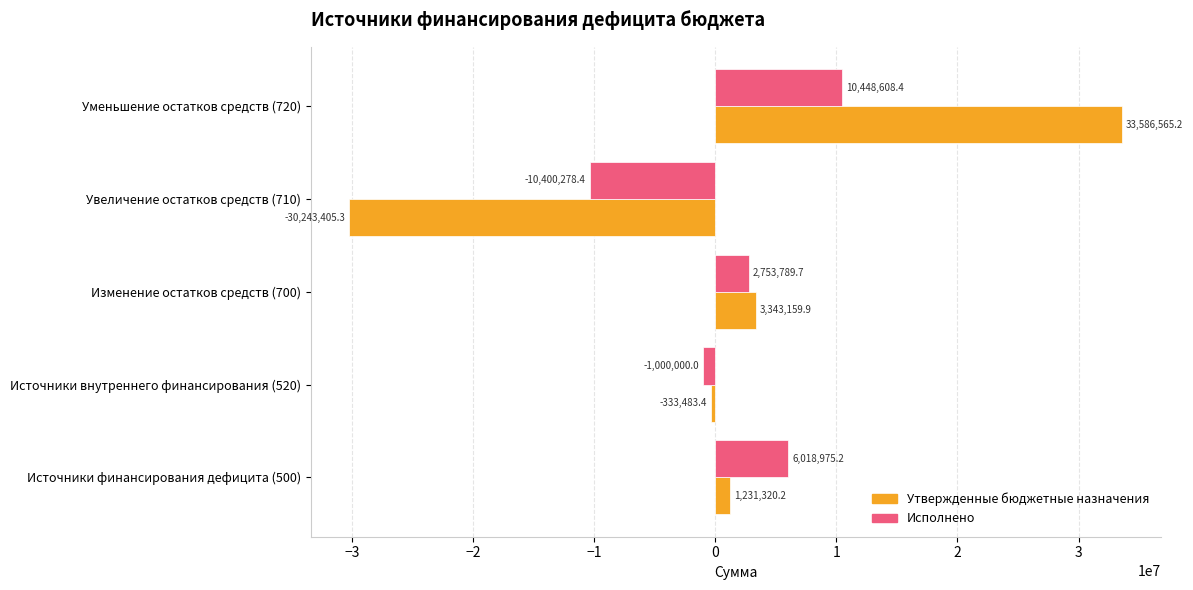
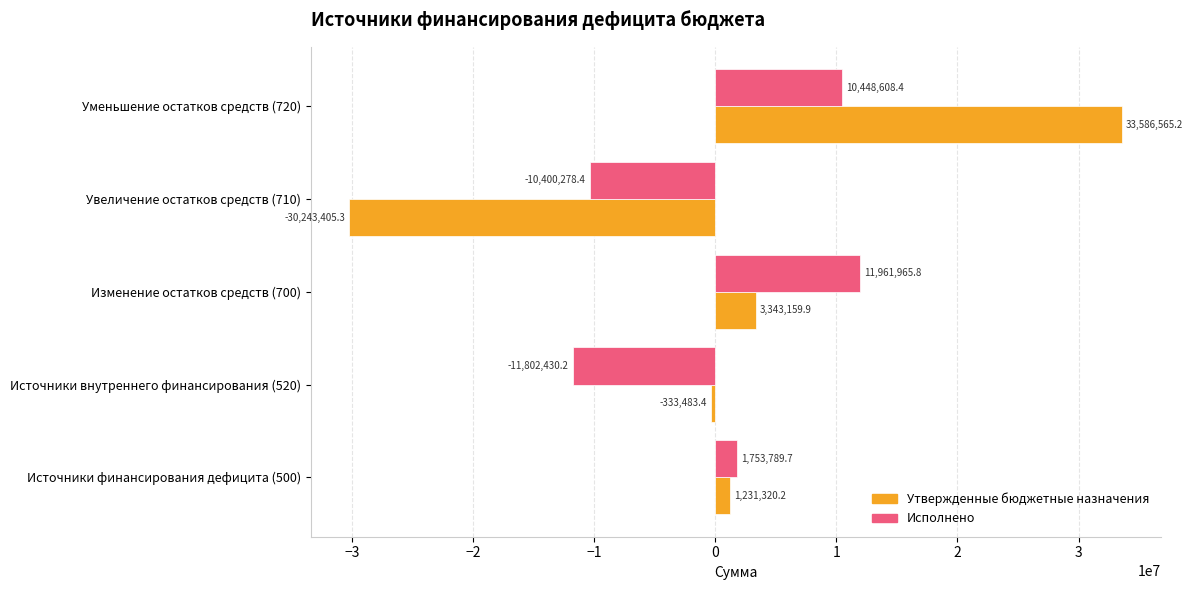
  {
    "Утвержденные бюджетные назначения": {
      "Уменьшение остатков средств (720)": "33,586,565.2",
      "Увеличение остатков средств (710)": "-30,243,405.3",
      "Изменение остатков средств (700)": "3,343,159.9",
      "Источники внутреннего финансирования (520)": "-333,483.4",
      "Источники финансирования дефицита (500)": "1,231,320.2"
    },
    "Исполнено": {
      "Уменьшение остатков средств (720)": "10,448,608.4",
      "Увеличение остатков средств (710)": "-10,400,278.4",
-     "Изменение остатков средств (700)": "2,753,789.7",
-     "Источники внутреннего финансирования (520)": "-1,000,000.0",
-     "Источники финансирования дефицита (500)": "6,018,975.2"
+     "Изменение остатков средств (700)": "11,961,965.8",
+     "Источники внутреннего финансирования (520)": "-11,802,430.2",
+     "Источники финансирования дефицита (500)": "1,753,789.7"
    }
  }
